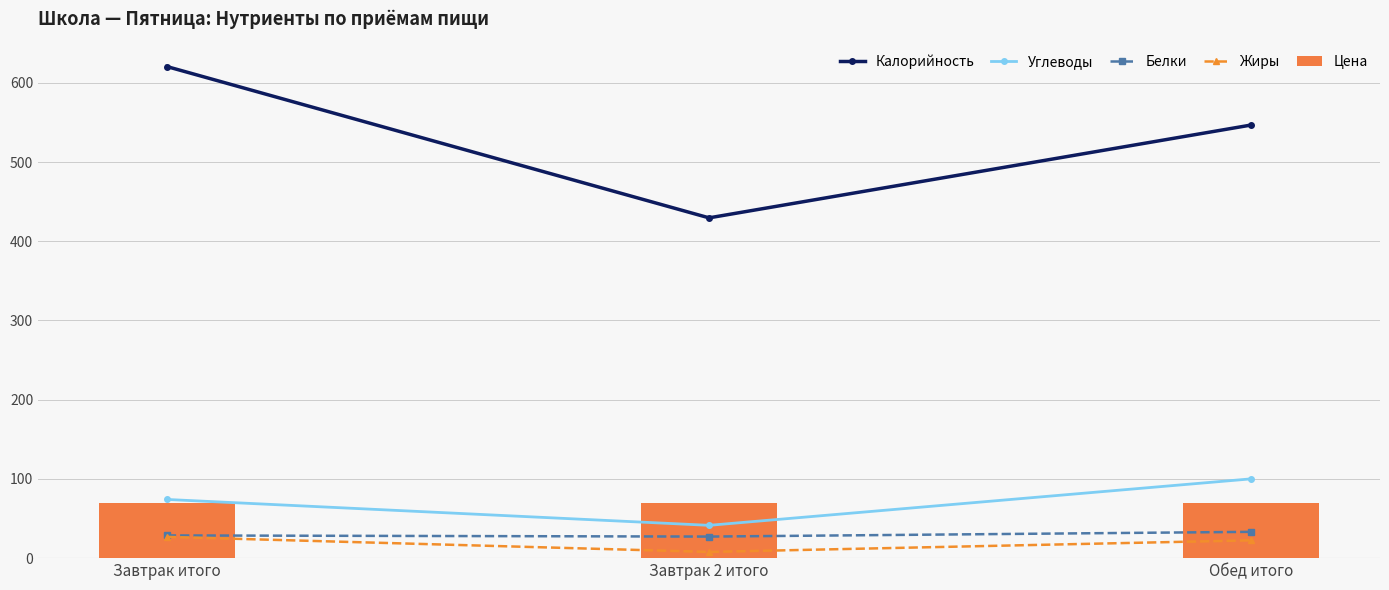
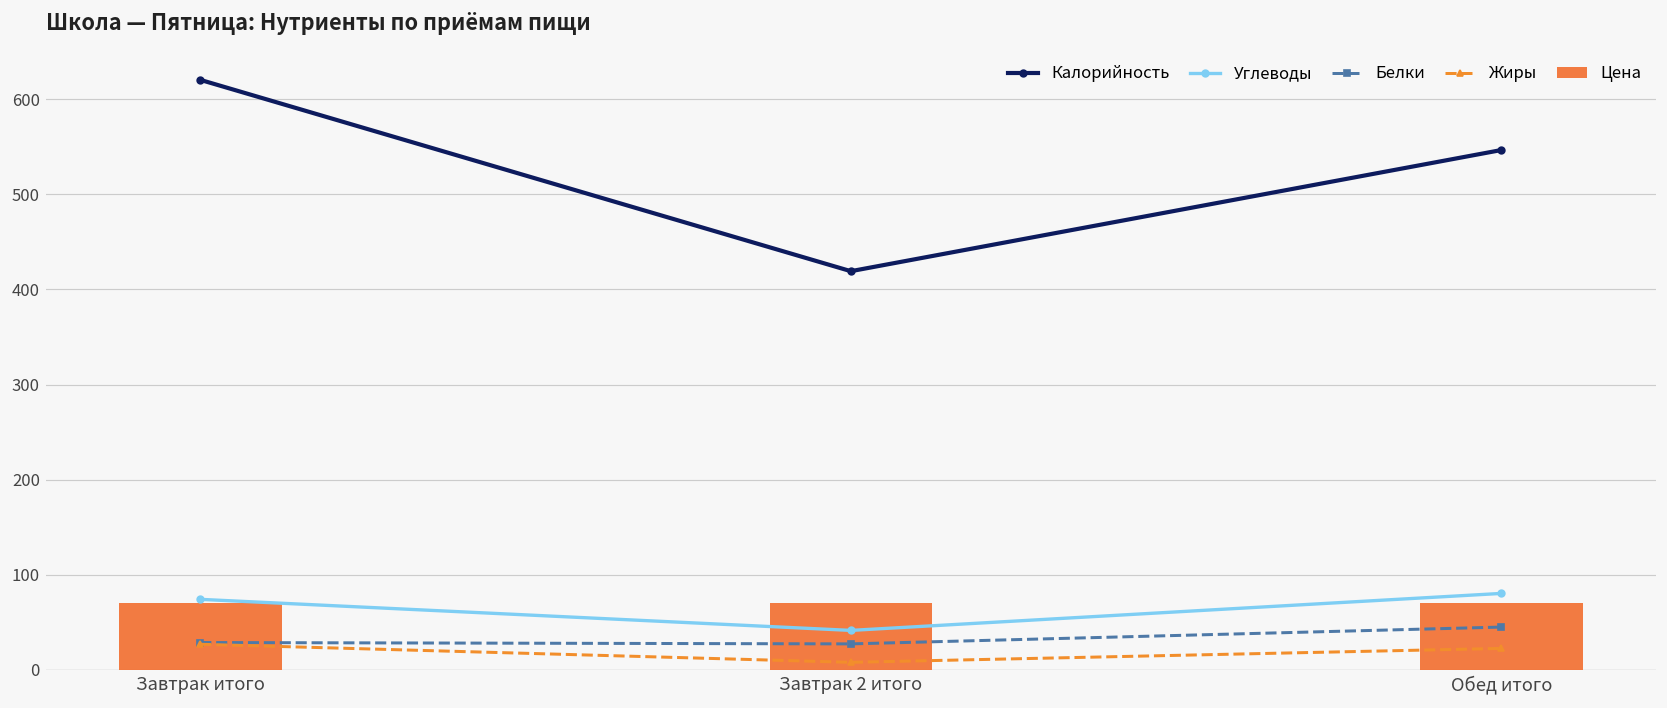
  {
    "Калорийность": {
      "Завтрак итого": 620,
-     "Завтрак 2 итого": 430,
+     "Завтрак 2 итого": 420,
      "Обед итого": 550
    },
    "Углеводы": {
      "Завтрак итого": 70,
      "Завтрак 2 итого": 40,
-     "Обед итого": 100
+     "Обед итого": 80
    },
    "Белки": {
      "Завтрак 2 итого": 30,
-     "Обед итого": 30
+     "Обед итого": 40
    }
  }
